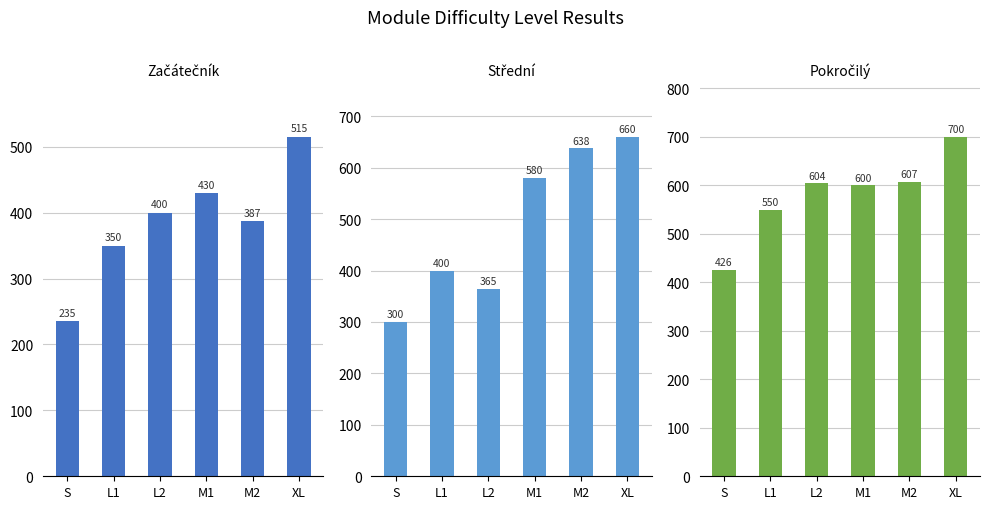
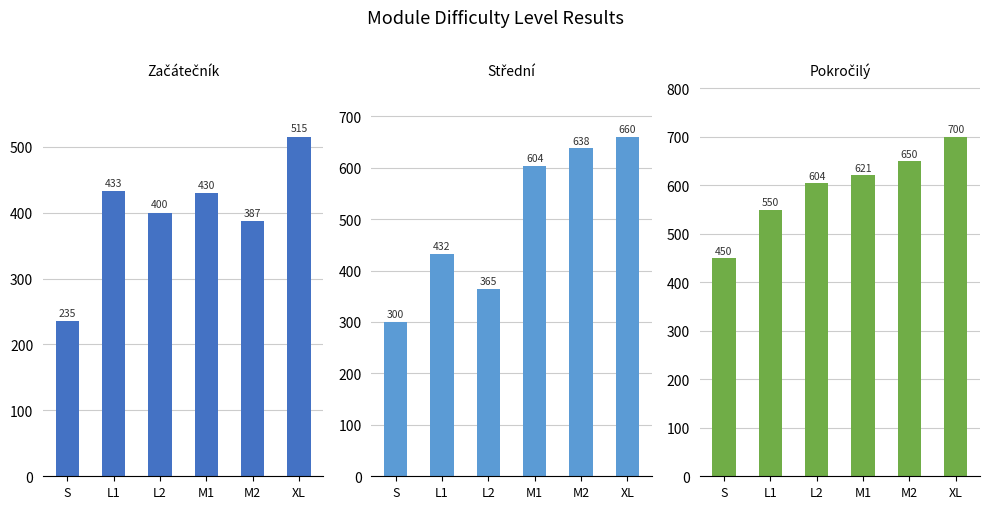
  {
    "Začátečník": {
      "S": 235,
-     "L1": 350,
+     "L1": 433,
      "L2": 400,
      "M1": 430,
      "M2": 387,
      "XL": 515
    },
    "Střední": {
      "S": 300,
-     "L1": 400,
+     "L1": 432,
      "L2": 365,
-     "M1": 580,
+     "M1": 604,
      "M2": 638,
      "XL": 660
    },
    "Pokročilý": {
-     "S": 426,
+     "S": 450,
      "L1": 550,
      "L2": 604,
-     "M1": 600,
-     "M2": 607,
+     "M1": 621,
+     "M2": 650,
      "XL": 700
    }
  }
